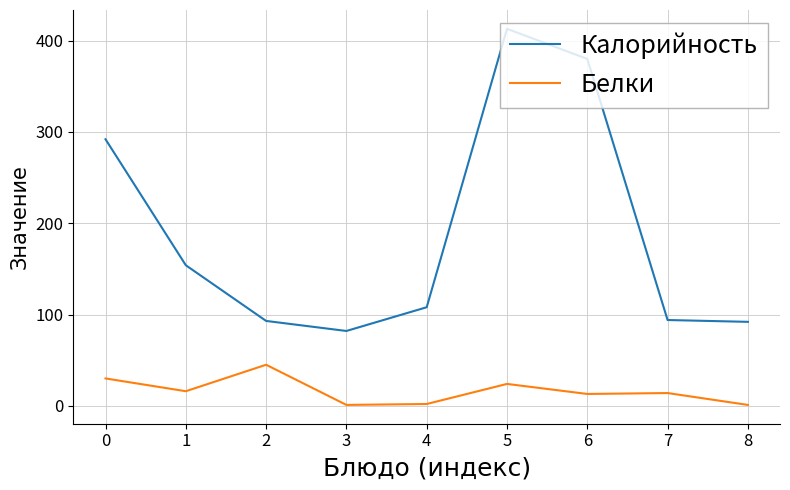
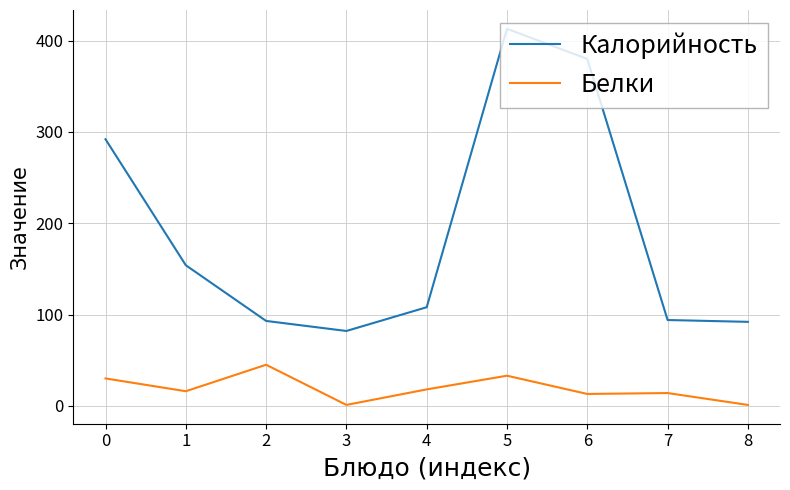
  {
    "Калорийность": {
      "0": 290,
      "1": 150,
      "2": 90,
      "3": 80,
      "4": 110,
      "7": 90,
      "8": 90
    },
    "Белки": {
      "0": 30,
      "1": 20,
      "2": 50,
      "3": 0,
-     "4": 0,
-     "5": 20,
+     "4": 20,
+     "5": 30,
      "6": 10,
      "7": 10,
      "8": 0
    }
  }
